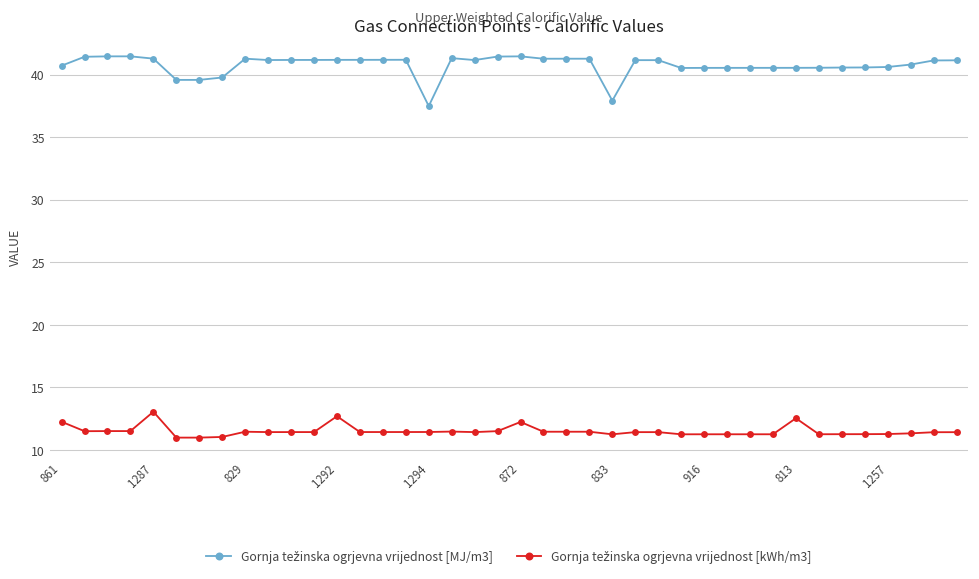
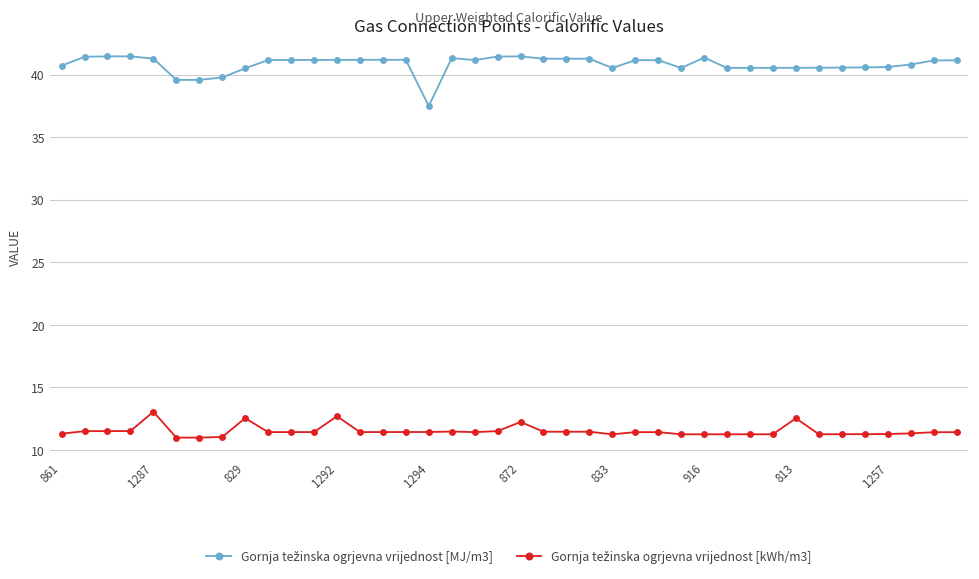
  {
    "Gornja težinska ogrjevna vrijednost [MJ/m3]": {
      "861": 40.7,
      "1287": 41.3,
-     "829": 41.3,
+     "829": 40.5,
      "1292": 41.2,
      "1294": 37.5,
      "872": 41.5,
-     "833": 37.9,
-     "916": 40.5,
+     "833": 40.5,
+     "916": 41.4,
      "813": 40.5,
      "1257": 40.6
    },
    "Gornja težinska ogrjevna vrijednost [kWh/m3]": {
-     "861": 12.3,
+     "861": 11.3,
      "1287": 13.1,
-     "829": 11.5,
+     "829": 12.5,
      "1292": 12.7,
      "1294": 11.4,
      "872": 12.2,
      "833": 11.3,
      "916": 11.3,
      "813": 12.5,
      "1257": 11.3
    }
  }
